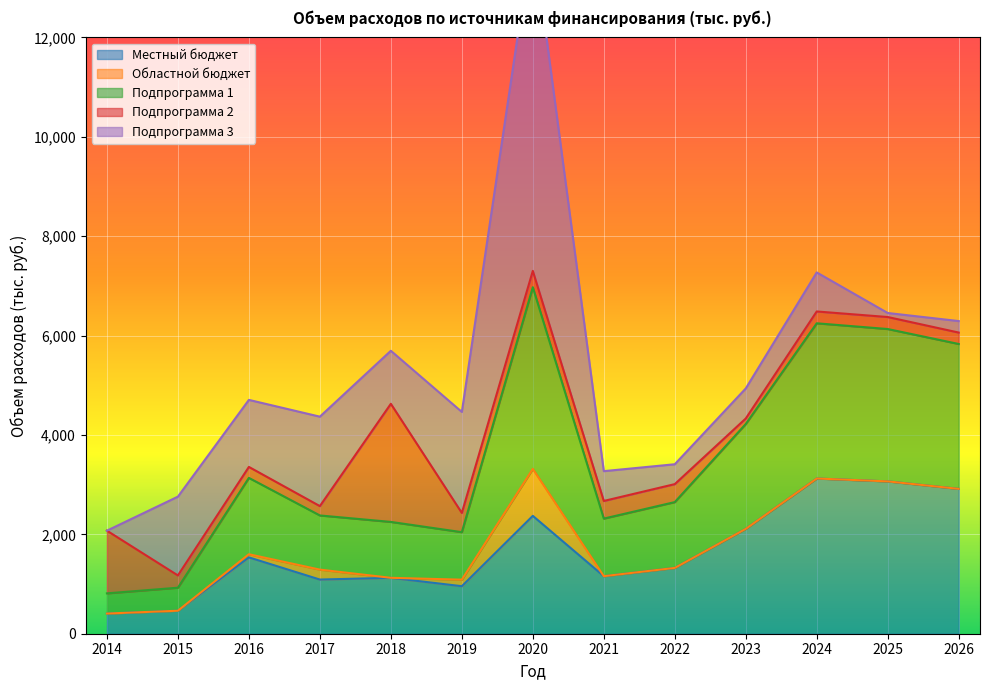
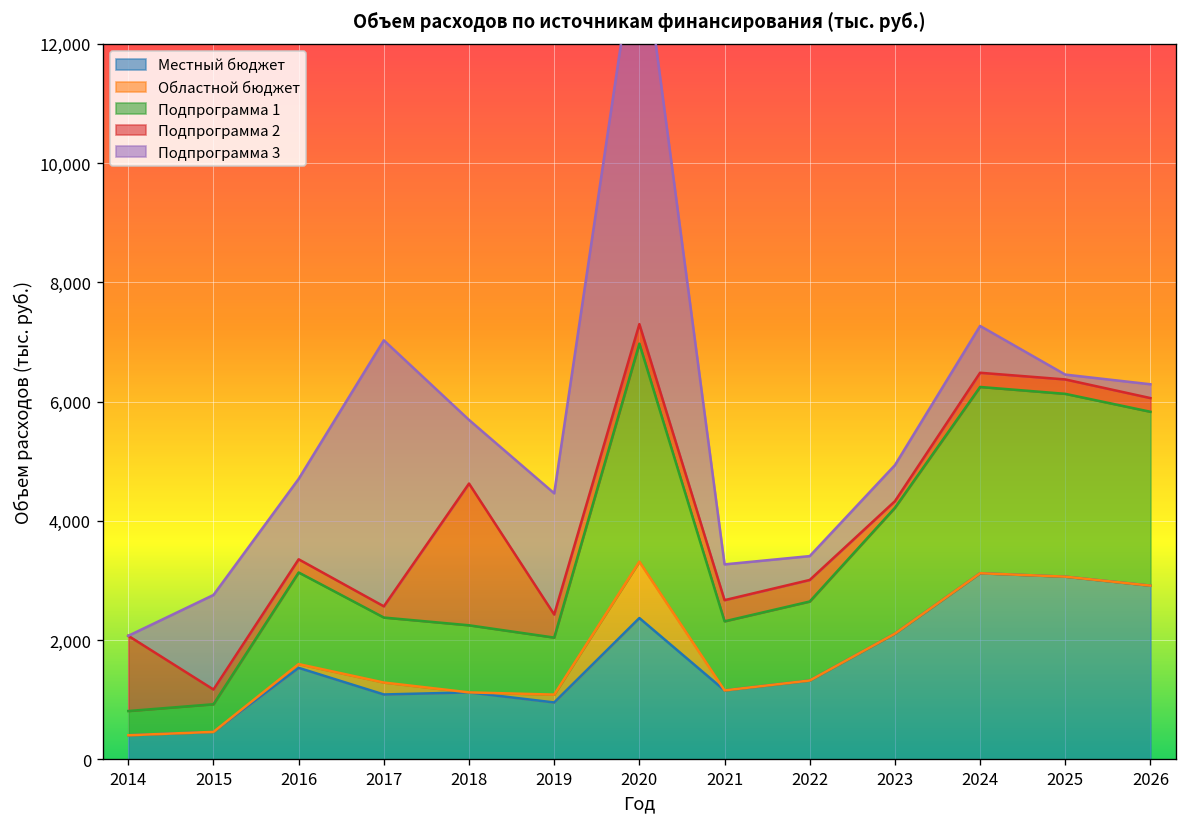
  {
    "Местный бюджет": {
      "2016": "1,500",
      "2017": "1,100",
      "2019": "1,000",
      "2020": "2,400"
    },
    "Областной бюджет": {
      "2016": "100",
      "2017": "200",
      "2019": "100",
      "2020": "900"
    },
    "Подпрограмма 1": {
      "2014": "400",
      "2015": "500",
      "2016": "1,500",
      "2017": "1,100",
      "2018": "1,100",
      "2019": "1,000",
      "2020": "3,700",
      "2021": "1,200",
      "2022": "1,300",
      "2023": "2,100",
      "2024": "3,100",
      "2025": "3,100",
      "2026": "2,900"
    },
    "Подпрограмма 2": {
      "2015": "200",
      "2016": "200",
      "2017": "200",
      "2018": "2,400",
      "2019": "400",
      "2020": "300",
      "2021": "400",
      "2022": "400",
      "2023": "100",
      "2024": "200",
      "2025": "200",
      "2026": "200"
    },
    "Подпрограмма 3": {
      "2015": "1,600",
      "2016": "1,300",
-     "2017": "1,800",
+     "2017": "4,500",
      "2018": "1,100",
      "2019": "2,000",
      "2021": "600",
      "2022": "400",
      "2023": "600",
      "2024": "800",
      "2025": "100",
      "2026": "200"
    }
  }
